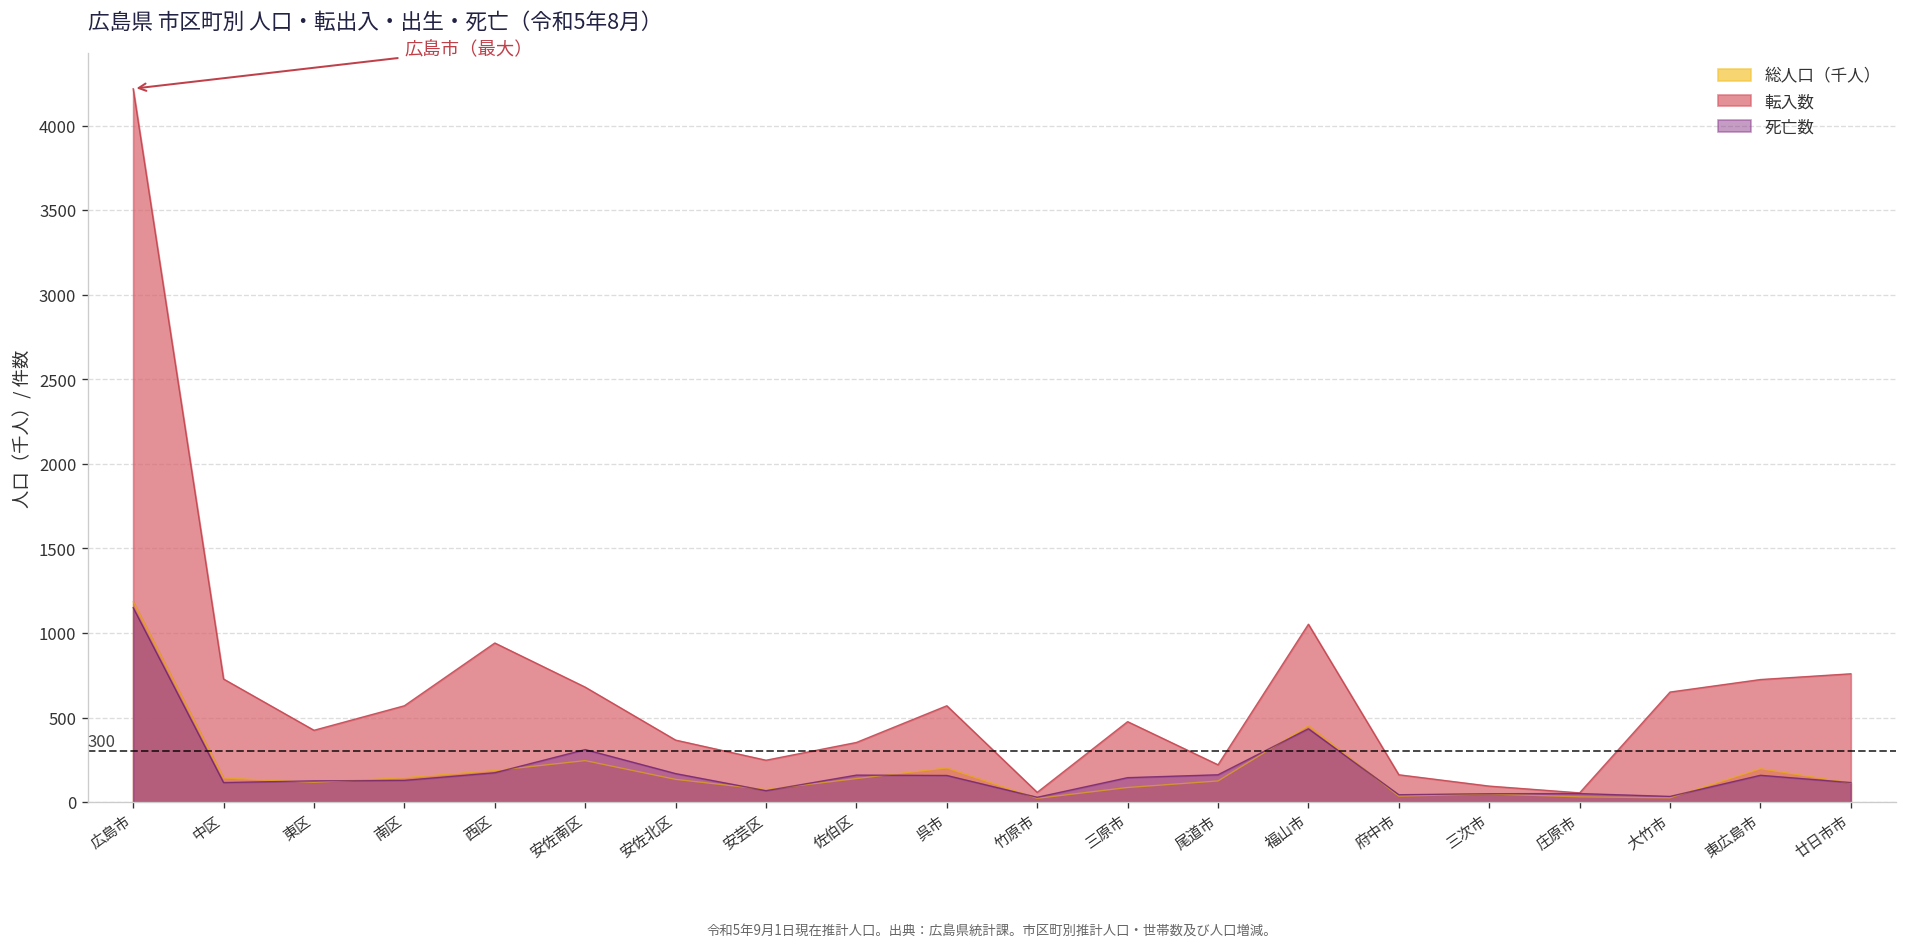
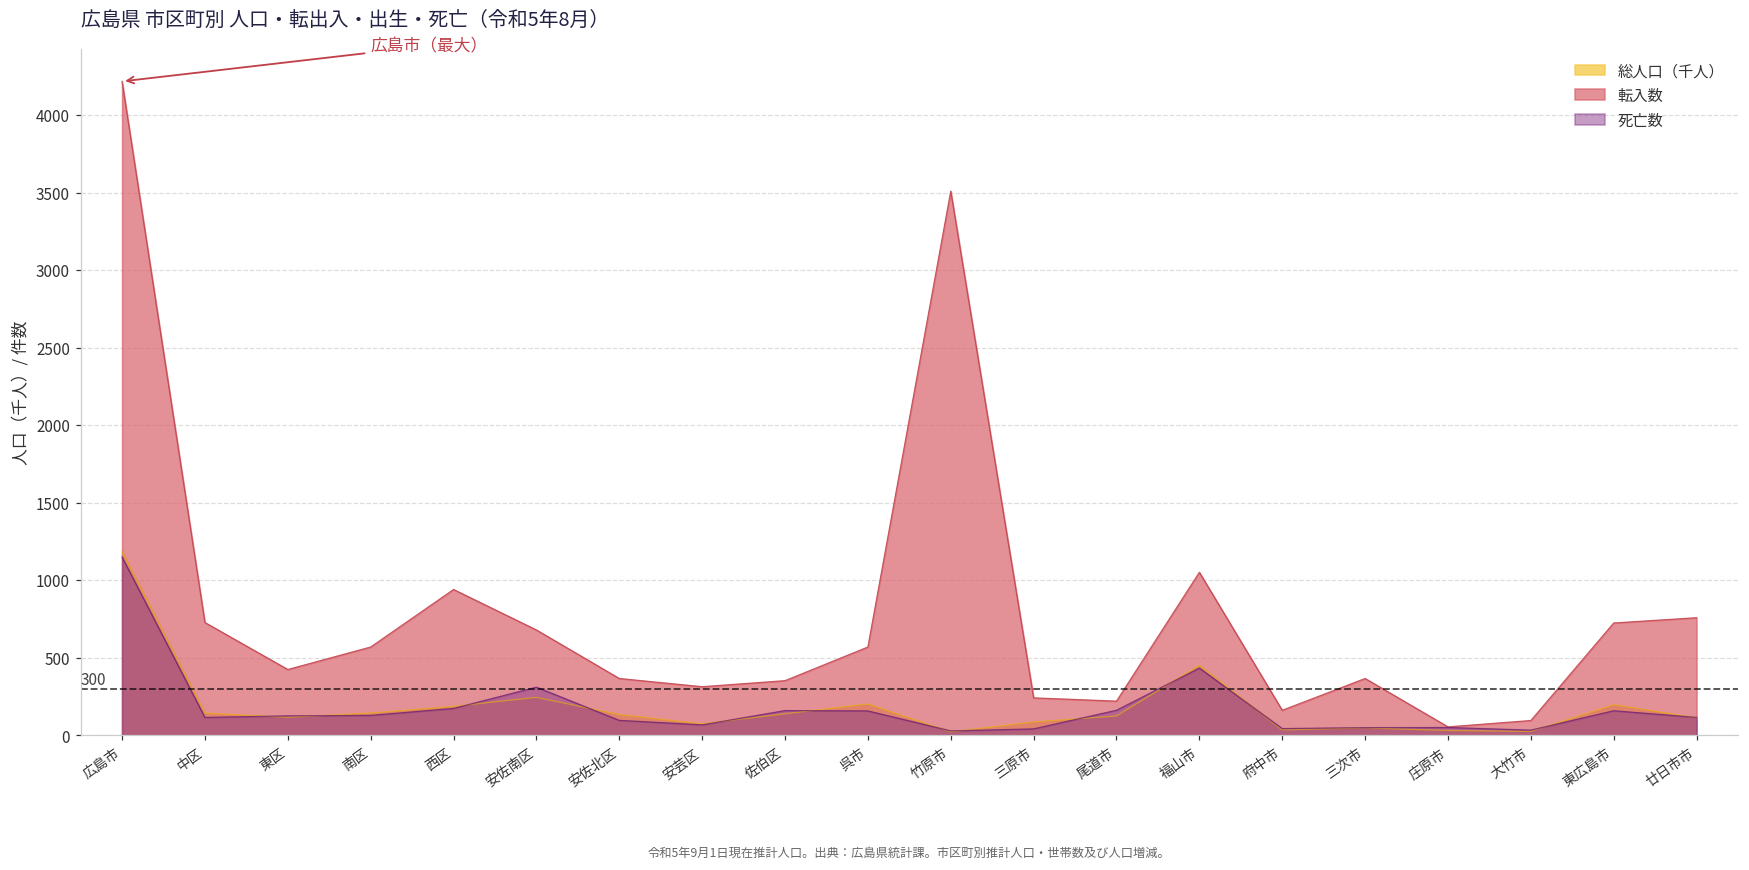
  {
    "総人口（千人）": {
      "広島市": 1190,
      "中区": 140,
      "安佐南区": 250,
      "安佐北区": 130,
      "佐伯区": 140,
      "呉市": 200,
      "三原市": 90,
      "尾道市": 130,
      "福山市": 450,
      "庄原市": 30,
      "東広島市": 200
    },
    "転入数": {
      "広島市": 4220,
      "中区": 730,
      "東区": 430,
      "南区": 570,
      "西区": 940,
      "安佐南区": 680,
      "安佐北区": 370,
-     "安芸区": 250,
+     "安芸区": 310,
      "佐伯区": 350,
      "呉市": 570,
-     "竹原市": 60,
-     "三原市": 480,
+     "竹原市": 3510,
+     "三原市": 240,
      "尾道市": 220,
      "福山市": 1050,
      "府中市": 160,
-     "三次市": 100,
-     "大竹市": 650,
+     "三次市": 370,
+     "大竹市": 100,
      "東広島市": 730,
      "廿日市市": 760
    },
    "死亡数": {
      "広島市": 1150,
      "中区": 120,
      "安佐南区": 310,
-     "安佐北区": 170,
+     "安佐北区": 100,
      "佐伯区": 160,
      "呉市": 160,
-     "三原市": 150,
+     "三原市": 40,
      "尾道市": 160,
      "福山市": 430,
      "東広島市": 160
    }
  }
